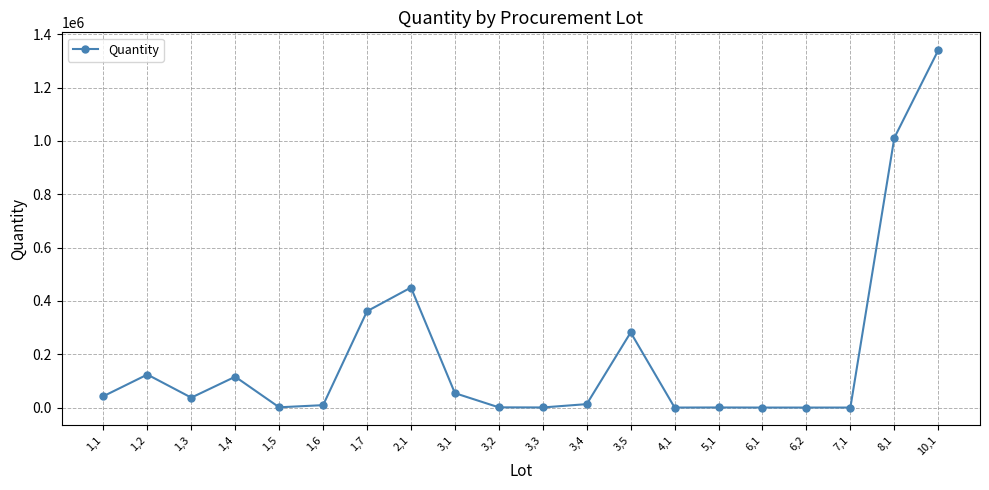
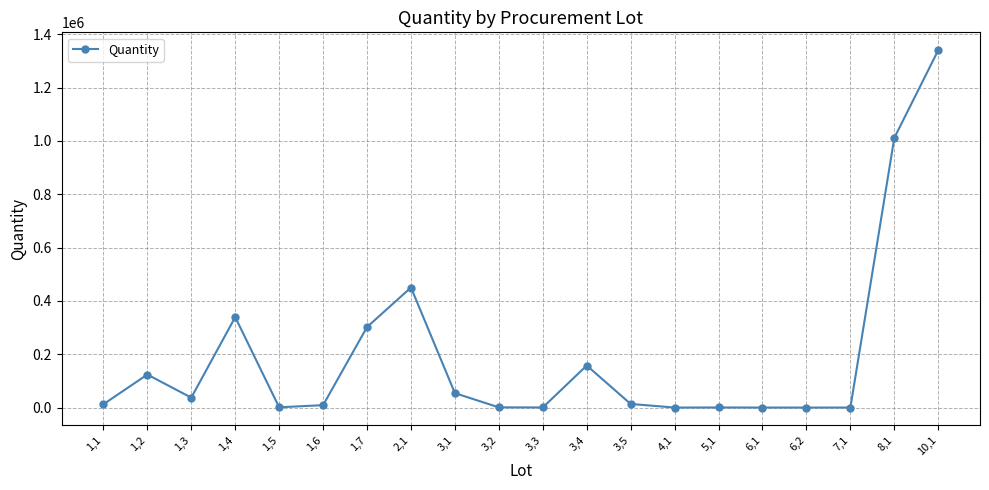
  {
-   "1,1": 40000,
+   "1,1": 10000,
    "1,2": 120000,
    "1,3": 40000,
-   "1,4": 120000,
+   "1,4": 340000,
    "1,5": 0,
    "1,6": 10000,
-   "1,7": 360000,
+   "1,7": 300000,
    "2,1": 450000,
    "3,1": 50000,
    "3,2": 0,
    "3,3": 0,
-   "3,4": 10000,
-   "3,5": 280000,
+   "3,4": 160000,
+   "3,5": 10000,
    "4,1": 0,
    "5,1": 0,
    "6,1": 0,
    "6,2": 0,
    "7,1": 0,
    "8,1": 1010000,
    "10,1": 1340000
  }
